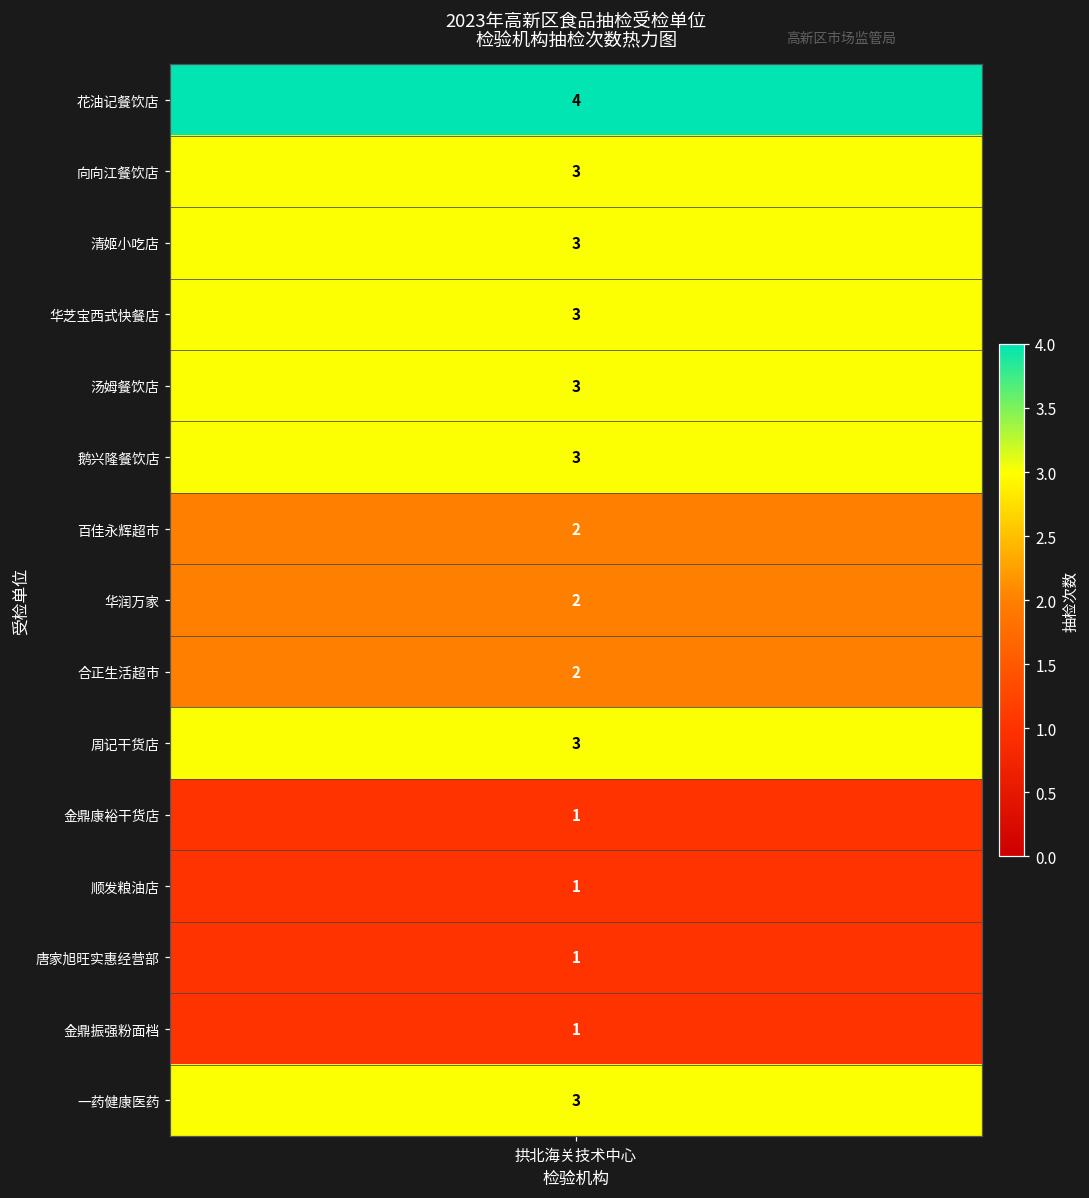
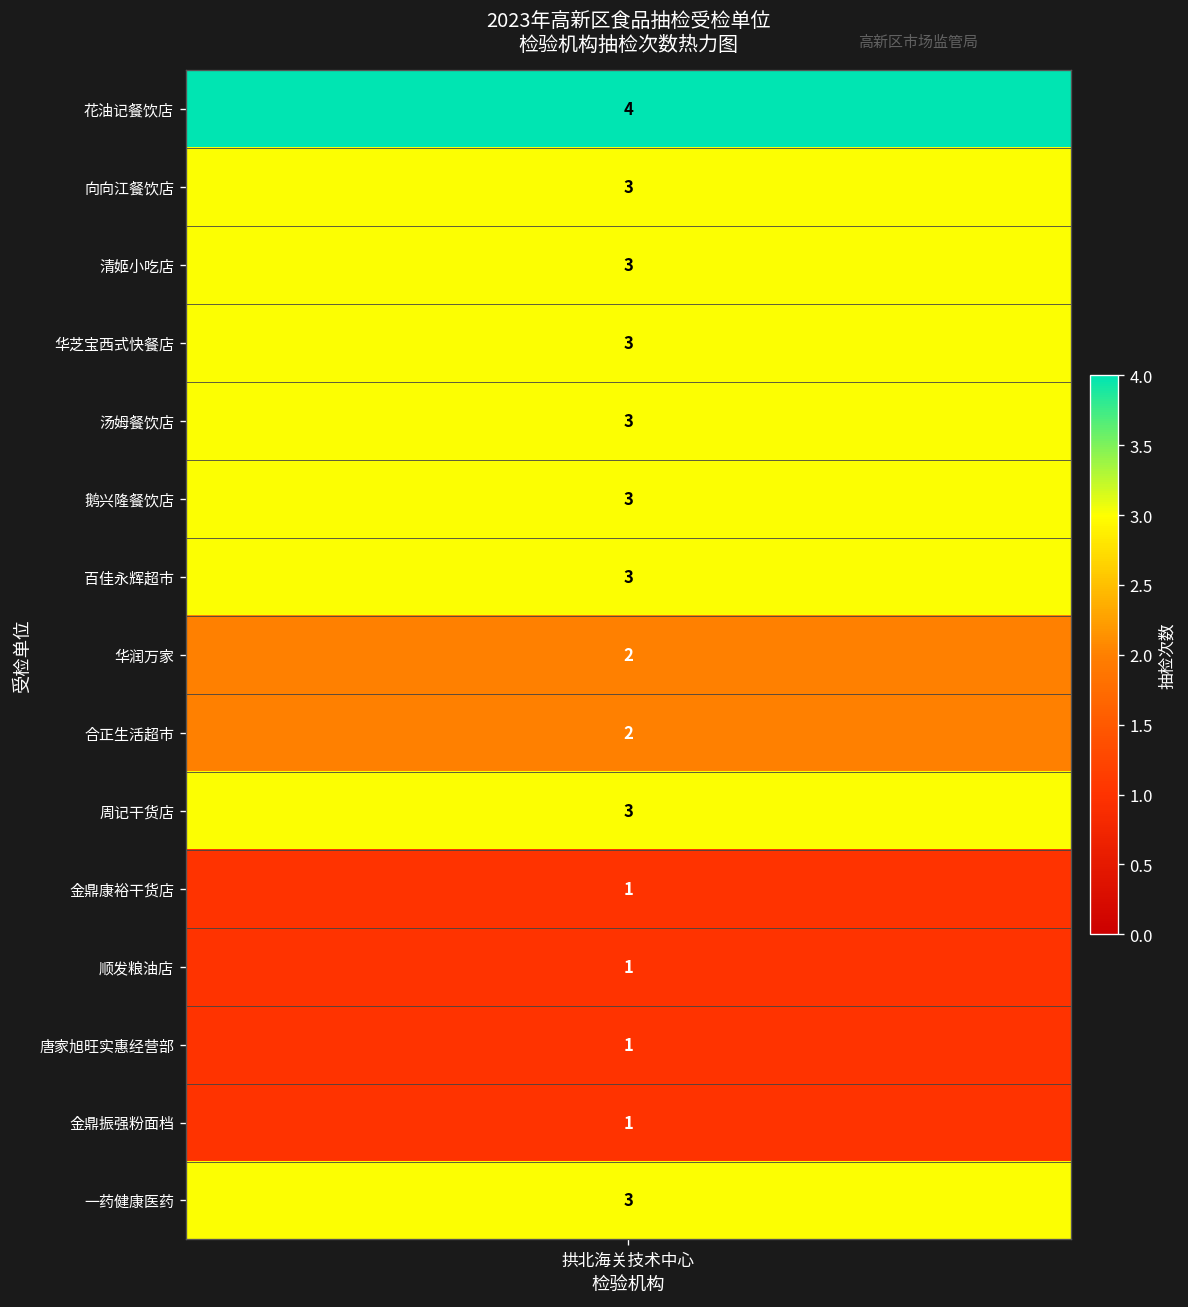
  {
    "花油记餐饮店": {
      "拱北海关技术中心": 4
    },
    "向向江餐饮店": {
      "拱北海关技术中心": 3
    },
    "清姬小吃店": {
      "拱北海关技术中心": 3
    },
    "华芝宝西式快餐店": {
      "拱北海关技术中心": 3
    },
    "汤姆餐饮店": {
      "拱北海关技术中心": 3
    },
    "鹅兴隆餐饮店": {
      "拱北海关技术中心": 3
    },
    "百佳永辉超市": {
-     "拱北海关技术中心": 2
+     "拱北海关技术中心": 3
    },
    "华润万家": {
      "拱北海关技术中心": 2
    },
    "合正生活超市": {
      "拱北海关技术中心": 2
    },
    "周记干货店": {
      "拱北海关技术中心": 3
    },
    "金鼎康裕干货店": {
      "拱北海关技术中心": 1
    },
    "顺发粮油店": {
      "拱北海关技术中心": 1
    },
    "唐家旭旺实惠经营部": {
      "拱北海关技术中心": 1
    },
    "金鼎振强粉面档": {
      "拱北海关技术中心": 1
    },
    "一药健康医药": {
      "拱北海关技术中心": 3
    }
  }
